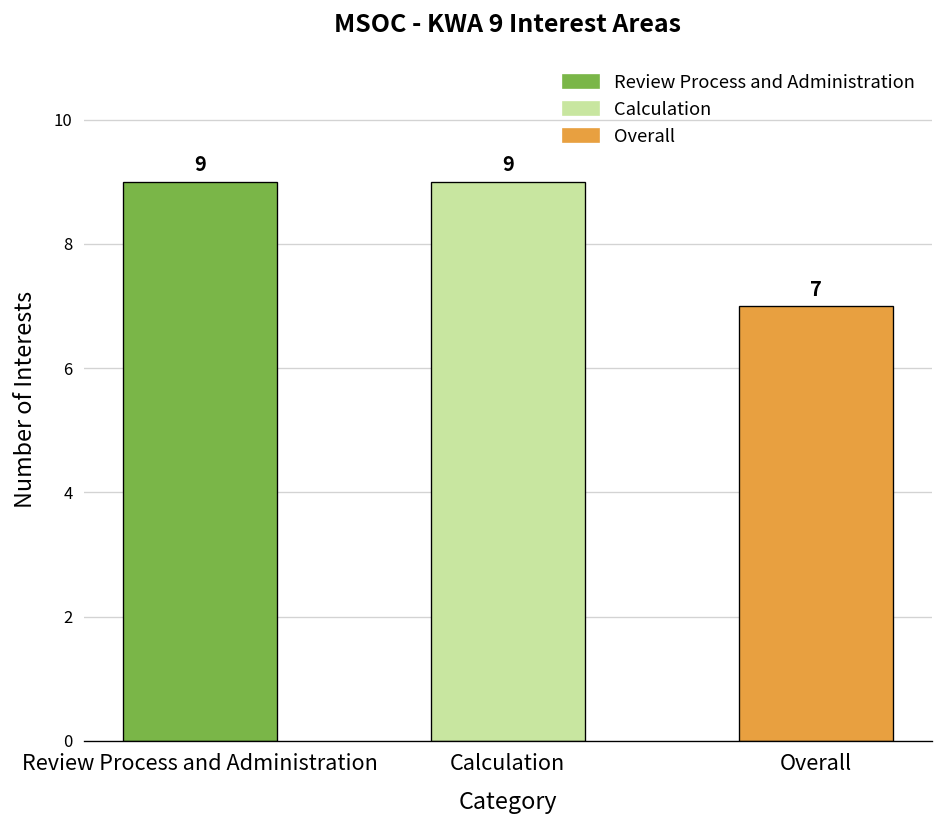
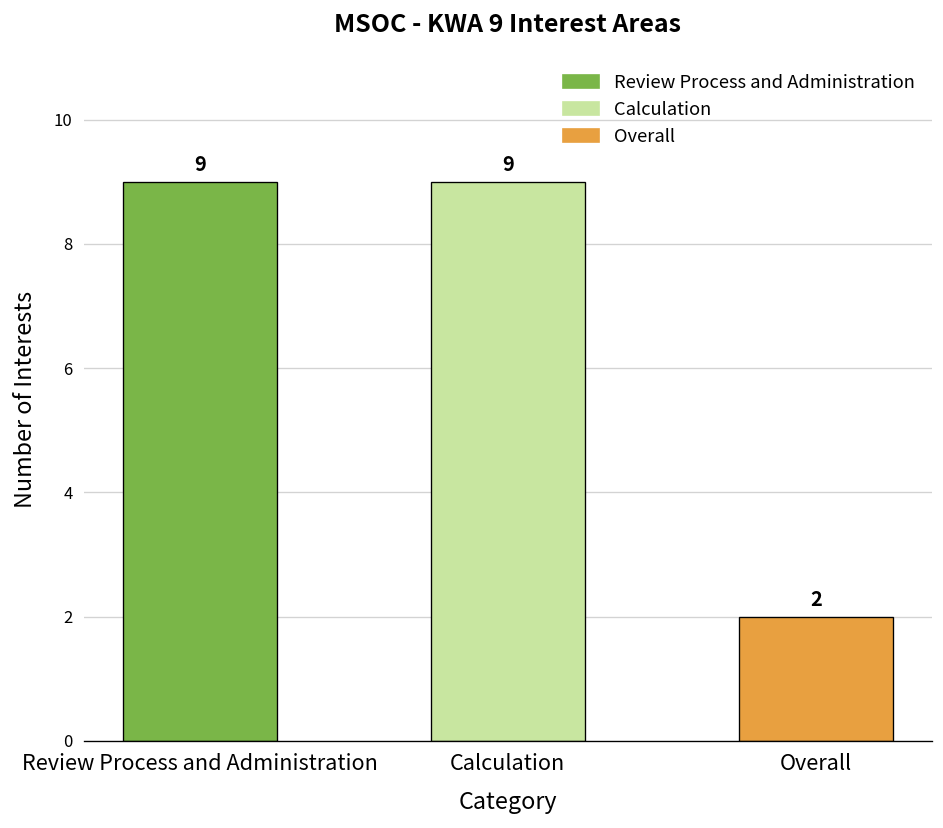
  {
    "Review Process and Administration": 9,
    "Calculation": 9,
-   "Overall": 7
+   "Overall": 2
  }
